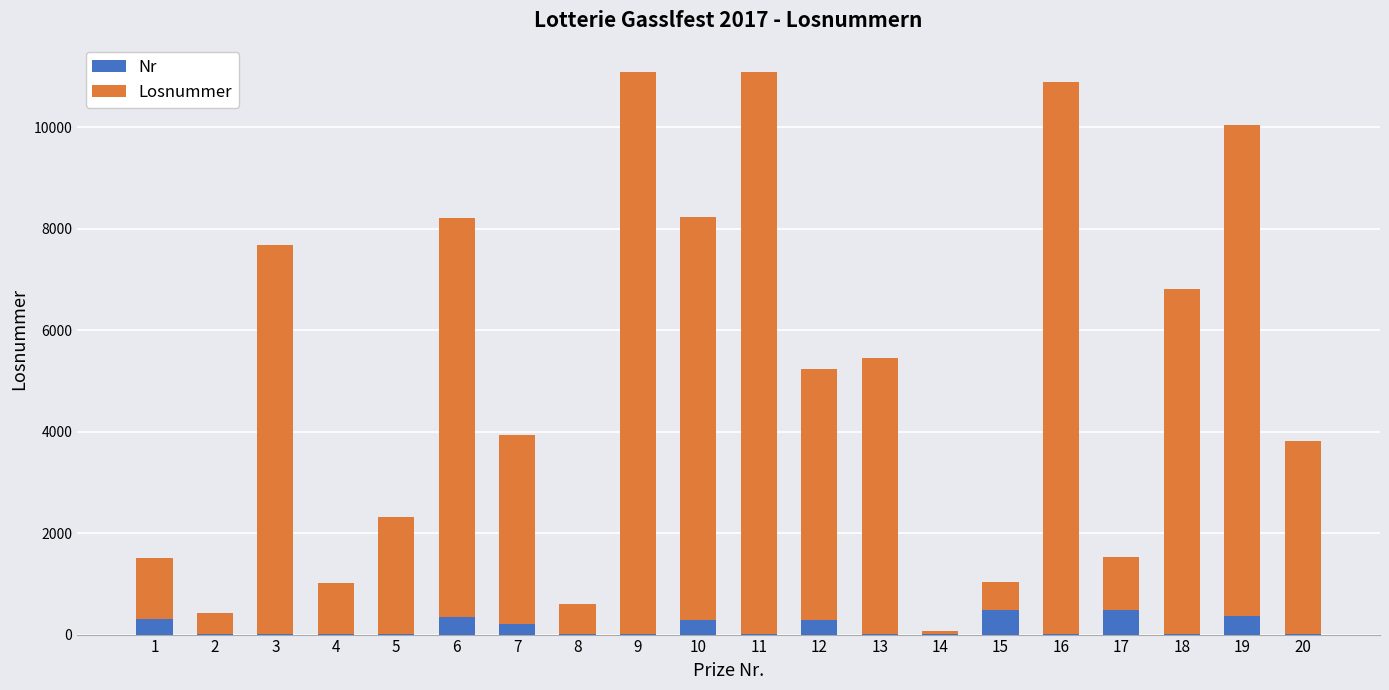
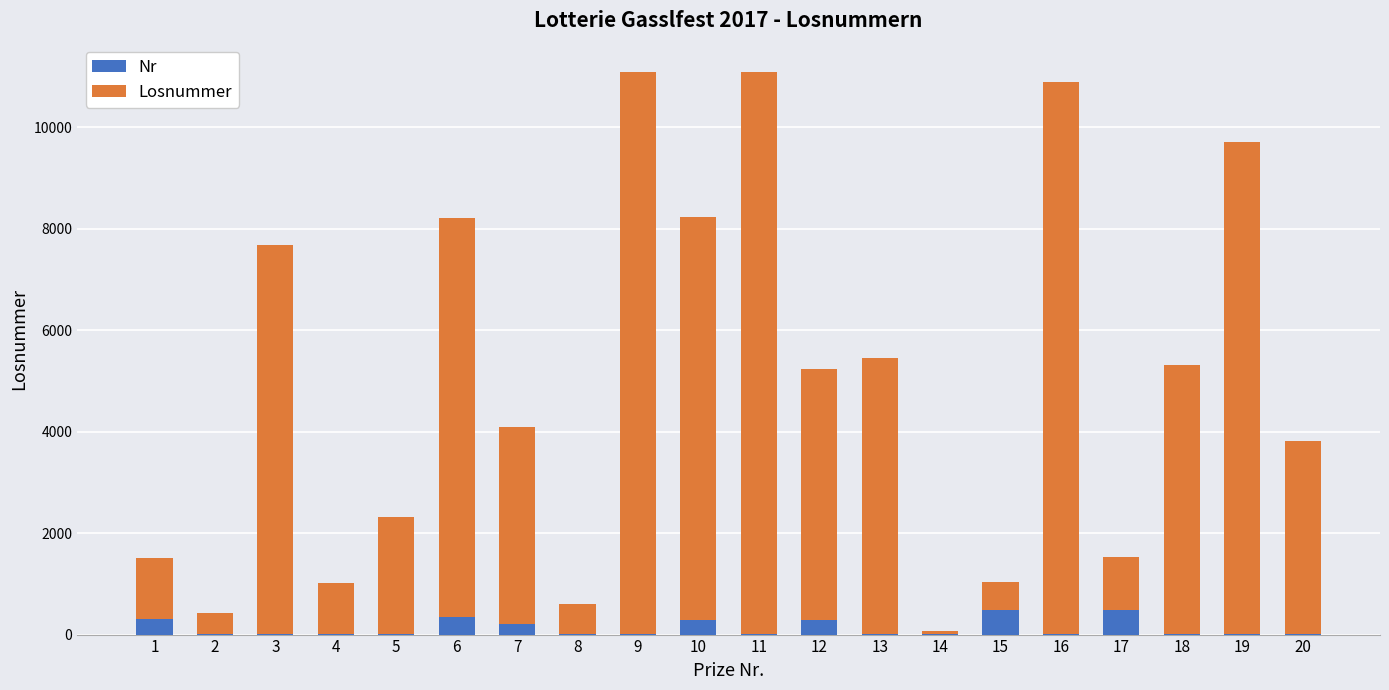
  {
    "Nr": {
      "1": 300,
      "6": 400,
      "7": 200,
      "10": 300,
      "12": 300,
      "15": 500,
      "17": 500,
-     "19": 400
+     "19": 0
    },
    "Losnummer": {
      "1": 1200,
      "2": 400,
      "3": 7700,
      "4": 1000,
      "5": 2300,
      "6": 7900,
-     "7": 3700,
+     "7": 3900,
      "8": 600,
      "9": 11100,
      "10": 8000,
      "11": 11100,
      "12": 5000,
      "13": 5400,
      "14": 100,
      "15": 600,
      "16": 10900,
      "17": 1100,
-     "18": 6800,
+     "18": 5300,
      "19": 9700,
      "20": 3800
    }
  }
